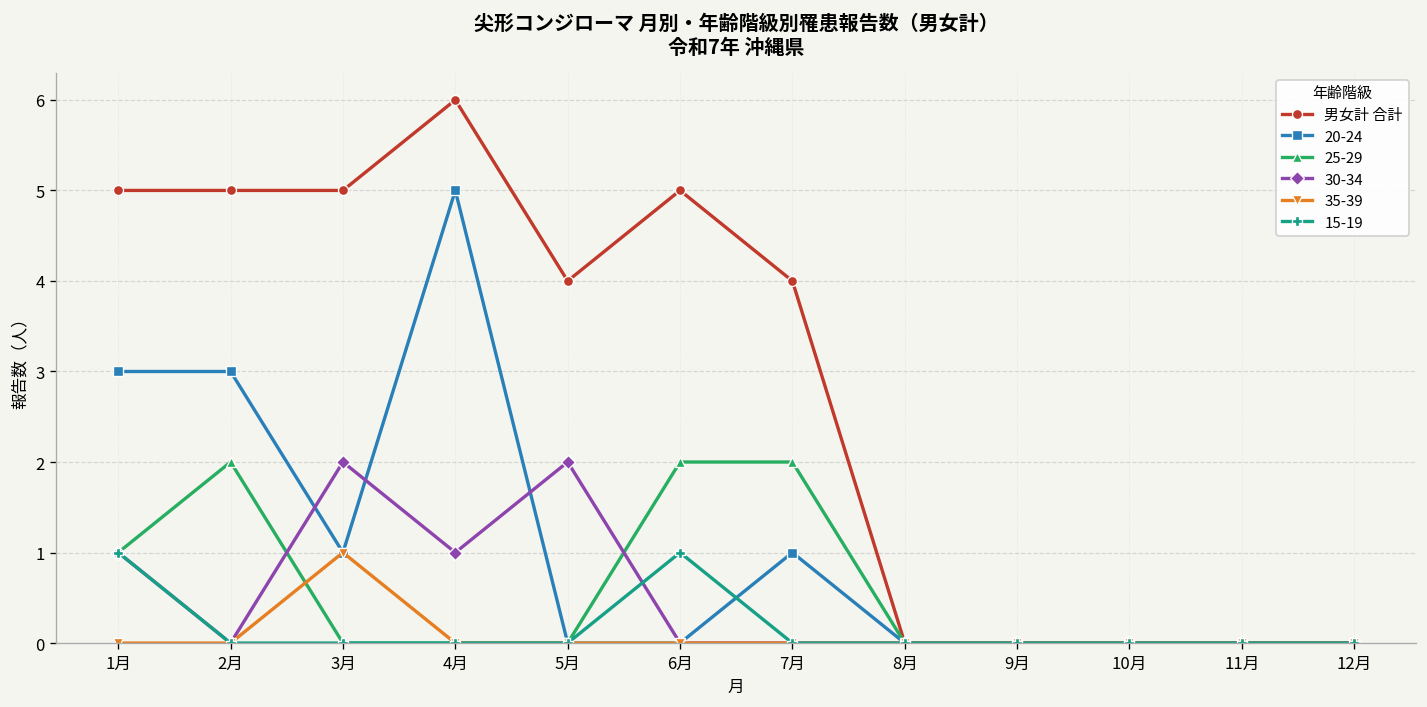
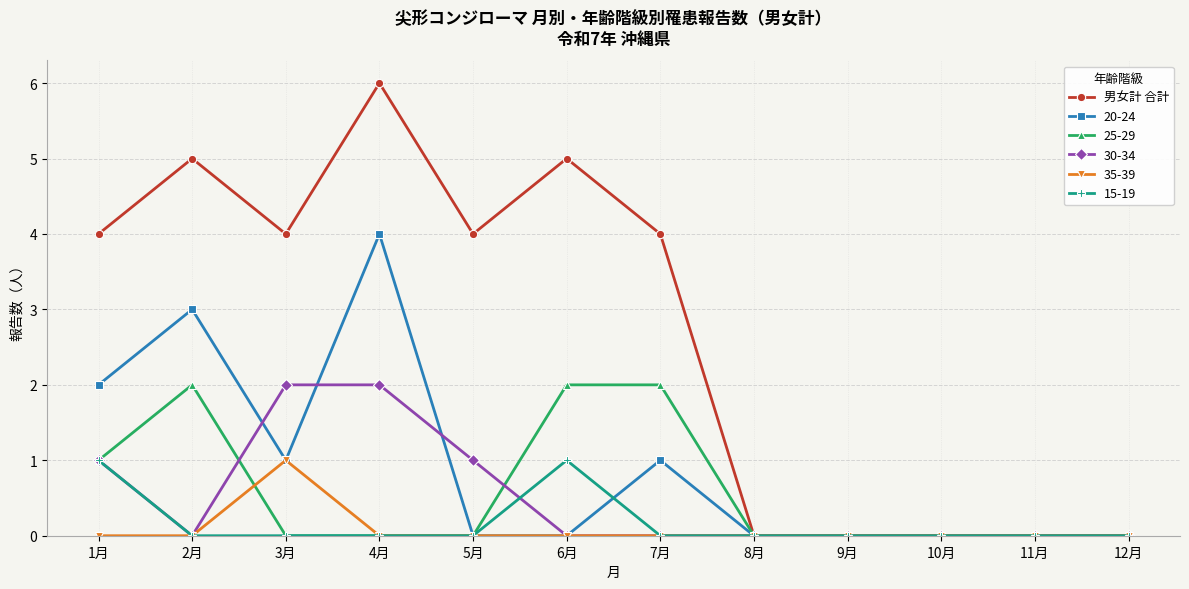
  {
    "男女計 合計": {
-     "1月": 5,
+     "1月": 4,
      "2月": 5,
-     "3月": 5,
+     "3月": 4,
      "4月": 6,
      "5月": 4,
      "6月": 5,
      "7月": 4
    },
    "20-24": {
-     "1月": 3,
+     "1月": 2,
      "2月": 3,
-     "4月": 5,
+     "4月": 4,
      "7月": 1
    },
    "30-34": {
      "3月": 2,
-     "4月": 1,
-     "5月": 2
+     "4月": 2,
+     "5月": 1
    },
    "35-39": {
      "1月": 0
    }
  }
